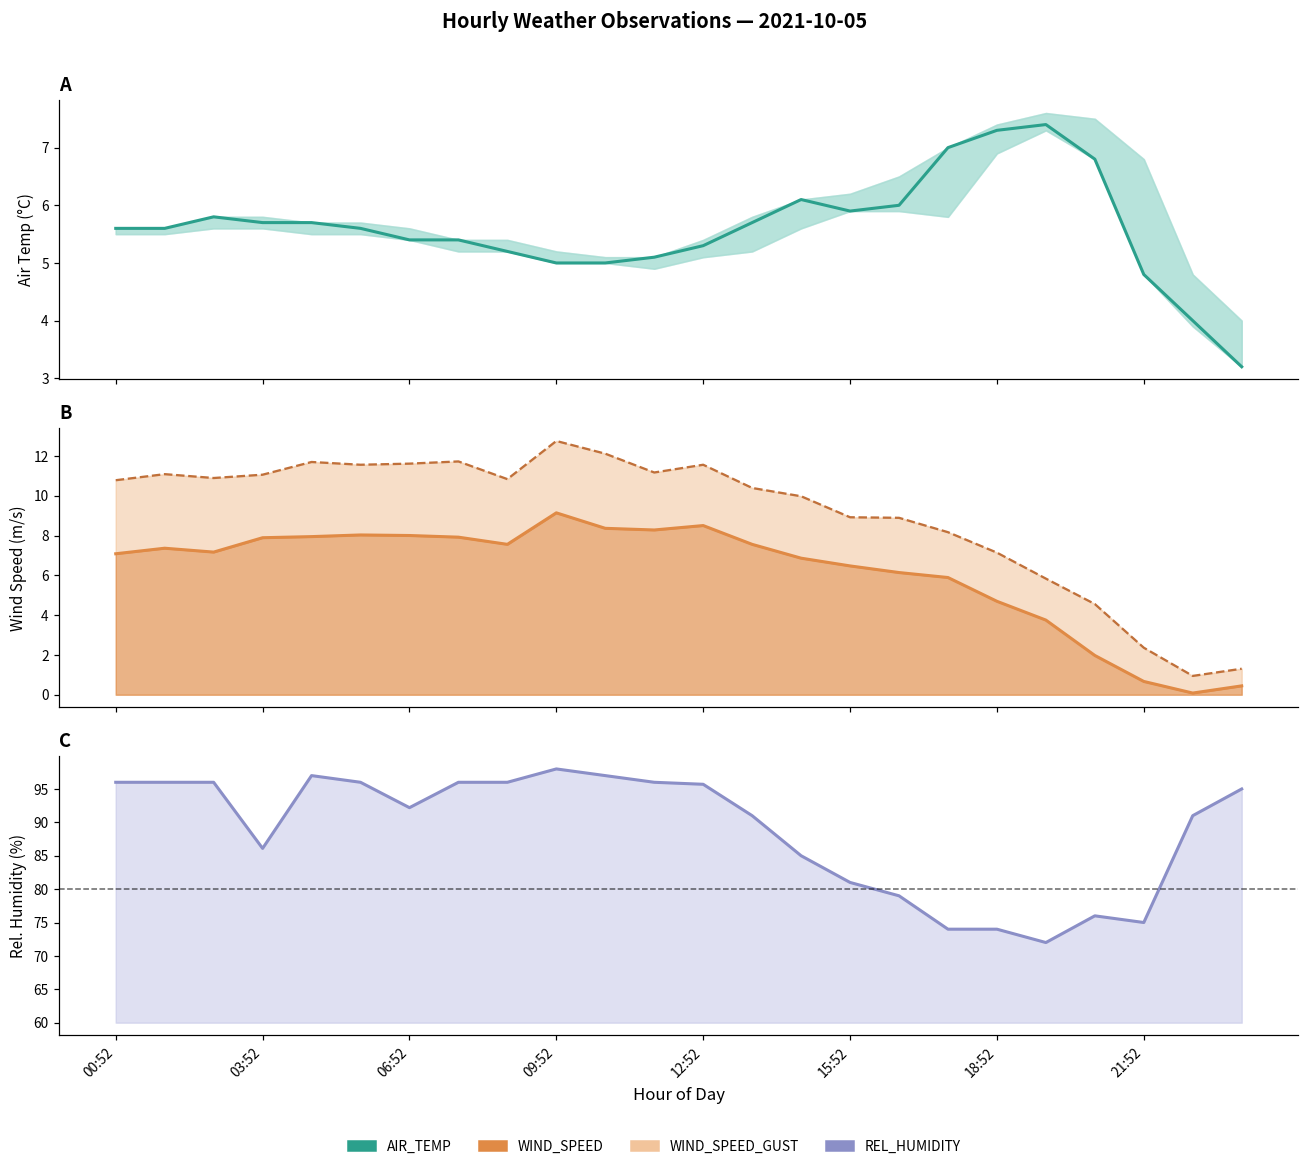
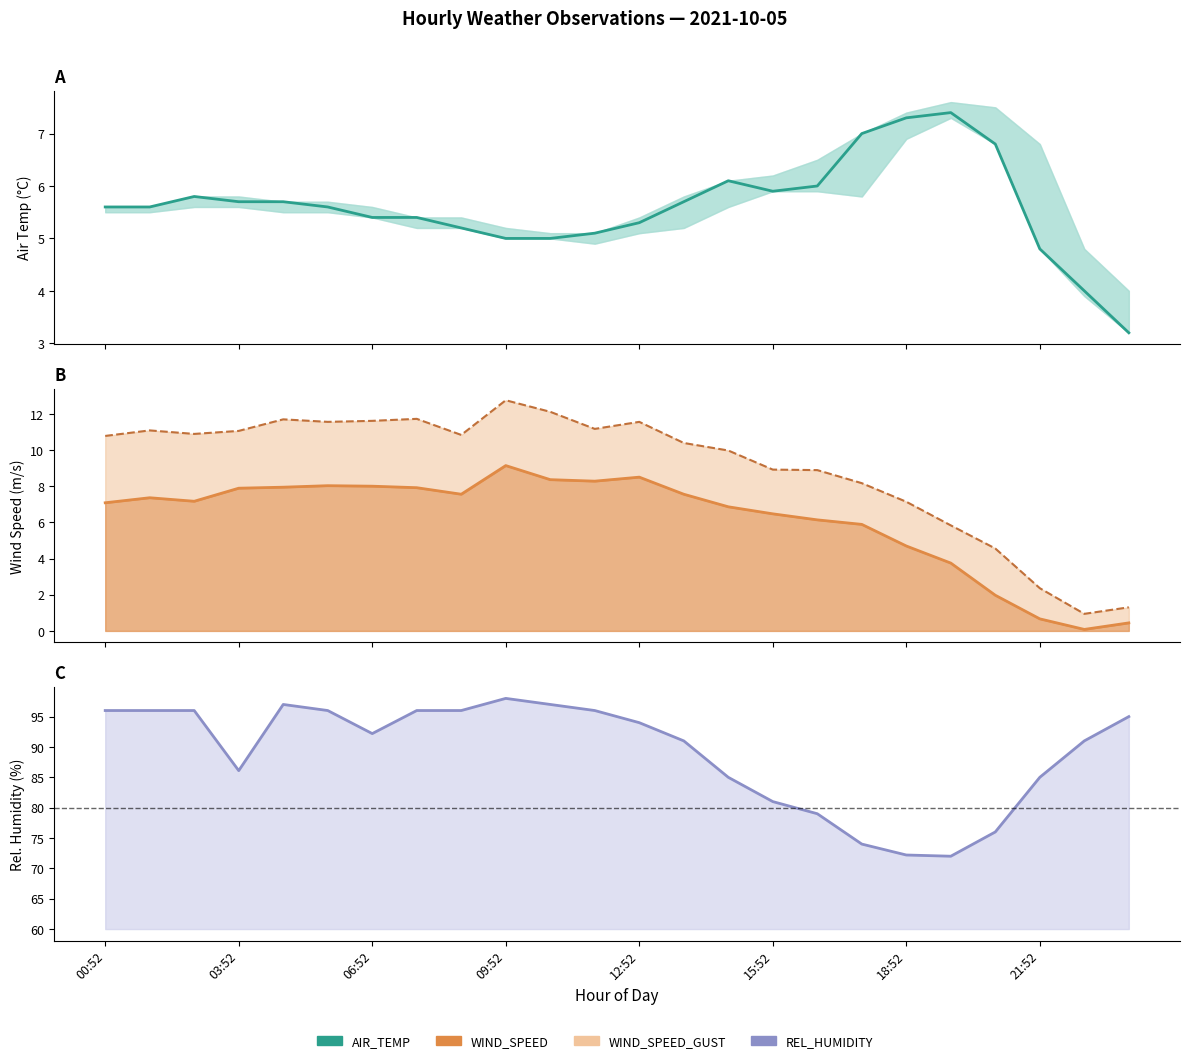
  {
    "C": {
      "00:52": 96,
      "03:52": 86,
      "06:52": 92,
      "09:52": 98,
-     "12:52": 96,
+     "12:52": 94,
      "15:52": 81,
-     "18:52": 74,
-     "21:52": 75
+     "18:52": 72,
+     "21:52": 85
    }
  }
